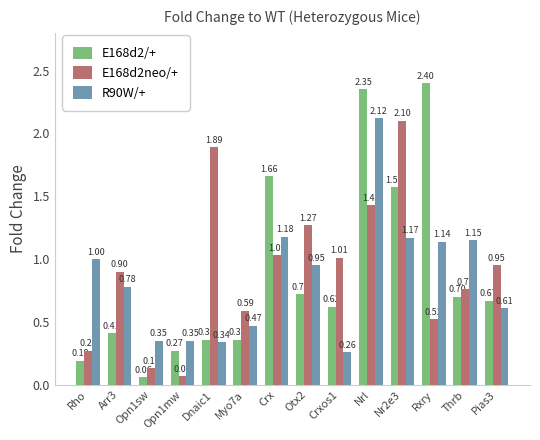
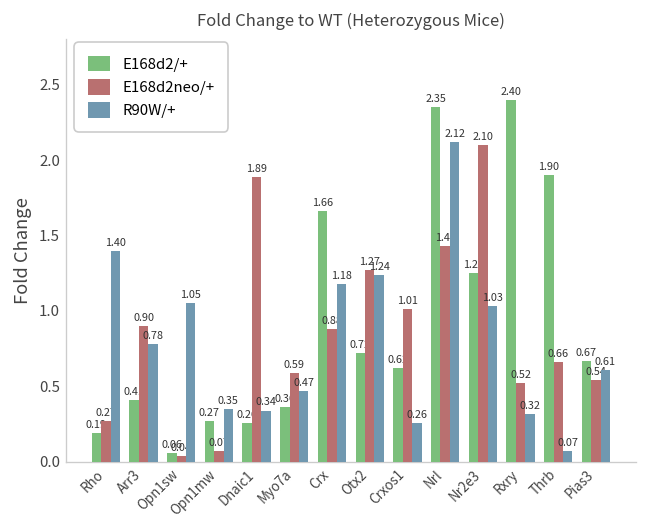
  {
    "E168d2/+": {
      "Rho": 0.19,
      "Arr3": 0.41,
      "Opn1sw": 0.06,
      "Opn1mw": 0.27,
-     "Dnaic1": 0.36,
+     "Dnaic1": 0.26,
      "Myo7a": 0.36,
      "Crx": 1.66,
      "Otx2": 0.72,
      "Crxos1": 0.62,
      "Nrl": 2.35,
-     "Nr2e3": 1.57,
+     "Nr2e3": 1.25,
      "Rxry": 2.40,
-     "Thrb": 0.70,
+     "Thrb": 1.90,
      "Pias3": 0.67
    },
    "E168d2neo/+": {
      "Rho": 0.27,
      "Arr3": 0.90,
-     "Opn1sw": 0.13,
+     "Opn1sw": 0.04,
      "Opn1mw": 0.07,
      "Dnaic1": 1.89,
      "Myo7a": 0.59,
-     "Crx": 1.03,
+     "Crx": 0.88,
      "Otx2": 1.27,
      "Crxos1": 1.01,
      "Nrl": 1.43,
      "Nr2e3": 2.10,
      "Rxry": 0.52,
-     "Thrb": 0.76,
-     "Pias3": 0.95
+     "Thrb": 0.66,
+     "Pias3": 0.54
    },
    "R90W/+": {
-     "Rho": 1.00,
+     "Rho": 1.40,
      "Arr3": 0.78,
-     "Opn1sw": 0.35,
+     "Opn1sw": 1.05,
      "Opn1mw": 0.35,
      "Dnaic1": 0.34,
      "Myo7a": 0.47,
      "Crx": 1.18,
-     "Otx2": 0.95,
+     "Otx2": 1.24,
      "Crxos1": 0.26,
      "Nrl": 2.12,
-     "Nr2e3": 1.17,
-     "Rxry": 1.14,
-     "Thrb": 1.15,
+     "Nr2e3": 1.03,
+     "Rxry": 0.32,
+     "Thrb": 0.07,
      "Pias3": 0.61
    }
  }
